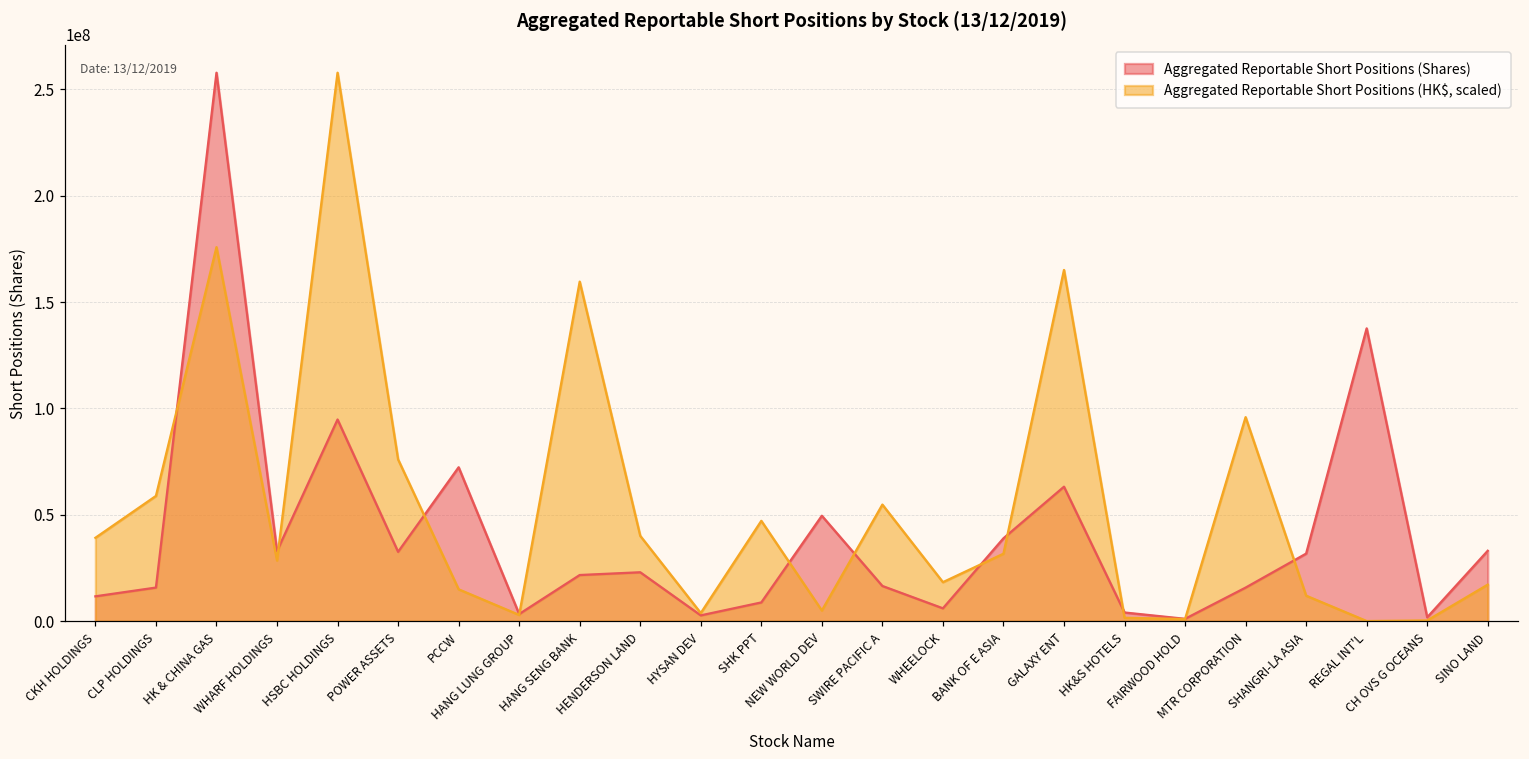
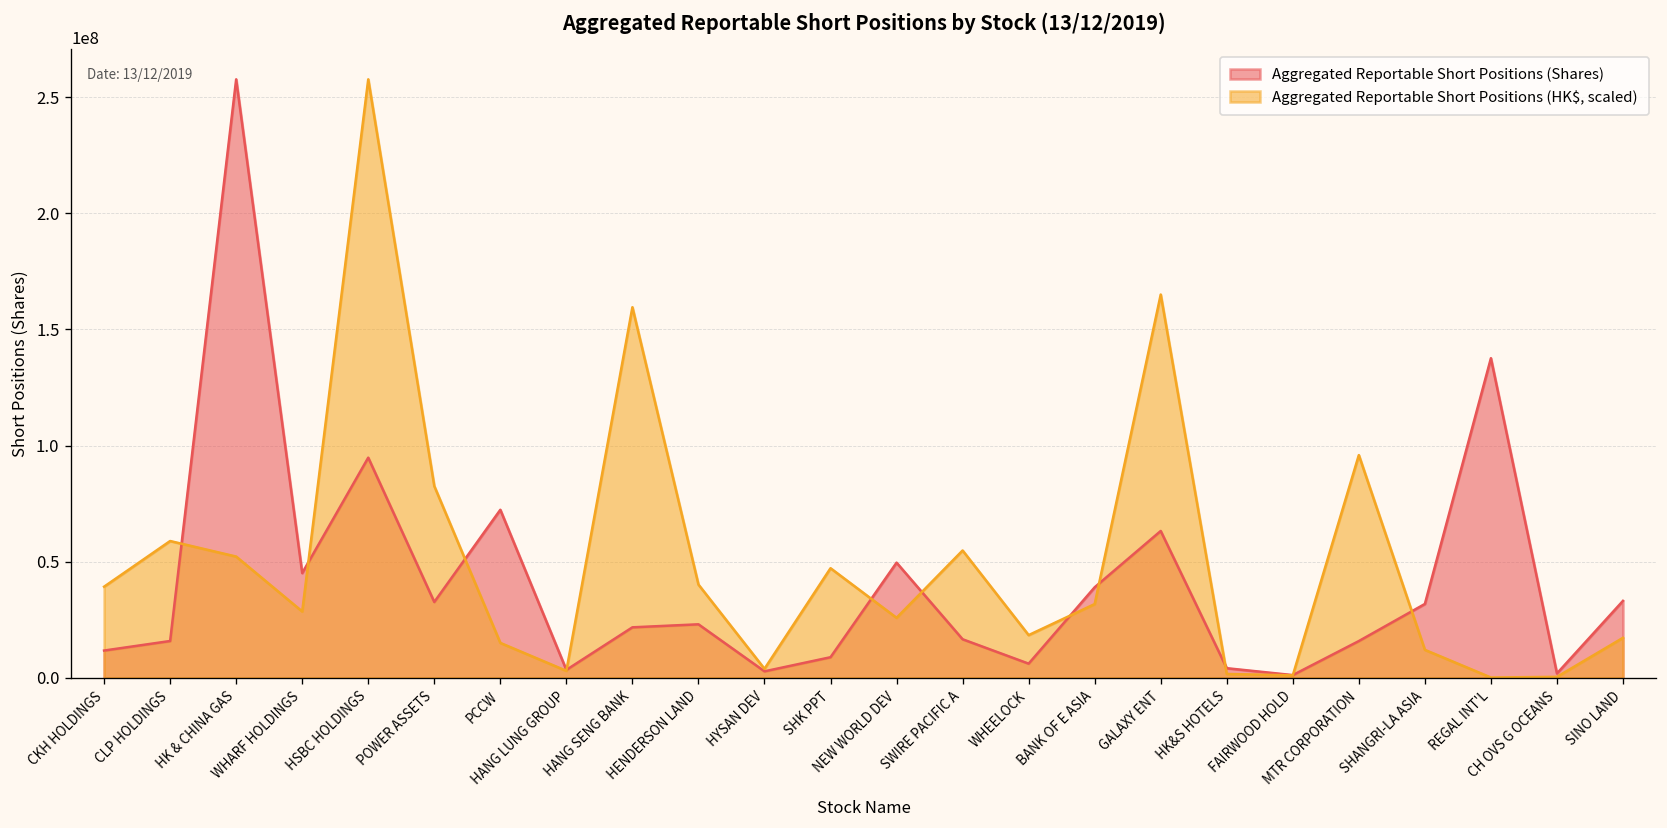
  {
    "Aggregated Reportable Short Positions (Shares)": {
      "CKH HOLDINGS": 12000000,
      "CLP HOLDINGS": 16000000,
      "HK & CHINA GAS": 258000000,
-     "WHARF HOLDINGS": 33000000,
+     "WHARF HOLDINGS": 45000000,
      "HSBC HOLDINGS": 95000000,
      "POWER ASSETS": 33000000,
      "PCCW": 72000000,
      "HANG SENG BANK": 22000000,
      "HENDERSON LAND": 23000000,
      "SHK PPT": 9000000,
      "NEW WORLD DEV": 50000000,
      "SWIRE PACIFIC A": 17000000,
      "WHEELOCK": 6000000,
      "BANK OF E ASIA": 39000000,
      "GALAXY ENT": 63000000,
      "HK&S HOTELS": 4000000,
      "MTR CORPORATION": 16000000,
      "SHANGRI-LA ASIA": 32000000,
      "REGAL INT'L": 138000000,
      "CH OVS G OCEANS": 2000000,
      "SINO LAND": 33000000
    },
    "Aggregated Reportable Short Positions (HK$, scaled)": {
      "CKH HOLDINGS": 39000000,
      "CLP HOLDINGS": 59000000,
-     "HK & CHINA GAS": 176000000,
+     "HK & CHINA GAS": 52000000,
      "WHARF HOLDINGS": 29000000,
      "HSBC HOLDINGS": 258000000,
-     "POWER ASSETS": 76000000,
+     "POWER ASSETS": 83000000,
      "PCCW": 15000000,
      "HANG SENG BANK": 160000000,
      "HENDERSON LAND": 40000000,
      "SHK PPT": 47000000,
-     "NEW WORLD DEV": 5000000,
+     "NEW WORLD DEV": 26000000,
      "SWIRE PACIFIC A": 55000000,
      "WHEELOCK": 18000000,
      "BANK OF E ASIA": 32000000,
      "GALAXY ENT": 165000000,
      "HK&S HOTELS": 2000000,
      "MTR CORPORATION": 96000000,
      "SHANGRI-LA ASIA": 12000000,
      "REGAL INT'L": 0,
      "CH OVS G OCEANS": 0,
      "SINO LAND": 17000000
    }
  }
